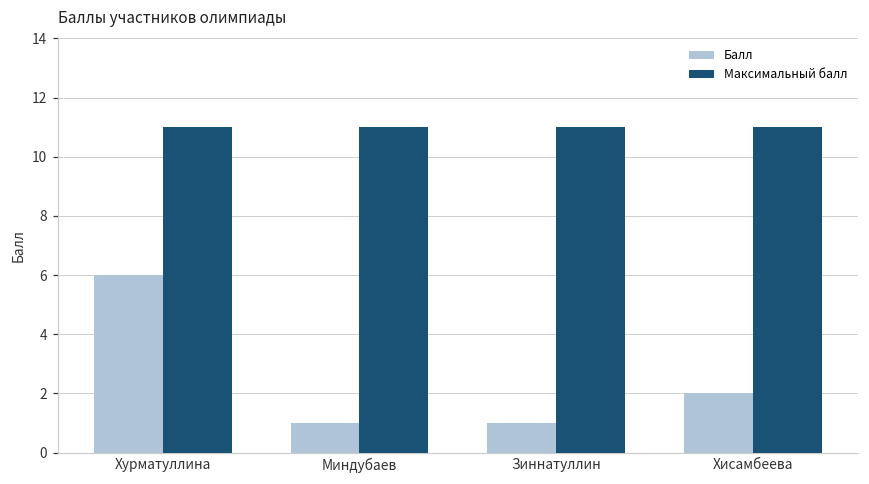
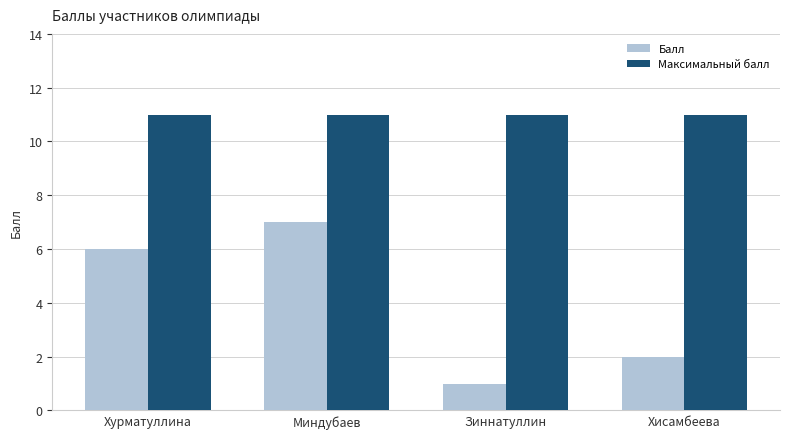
  {
    "Балл": {
      "Хурматуллина": 6,
-     "Миндубаев": 1,
+     "Миндубаев": 7,
      "Зиннатуллин": 1,
      "Хисамбеева": 2
    },
    "Максимальный балл": {
      "Хурматуллина": 11,
      "Миндубаев": 11,
      "Зиннатуллин": 11,
      "Хисамбеева": 11
    }
  }
